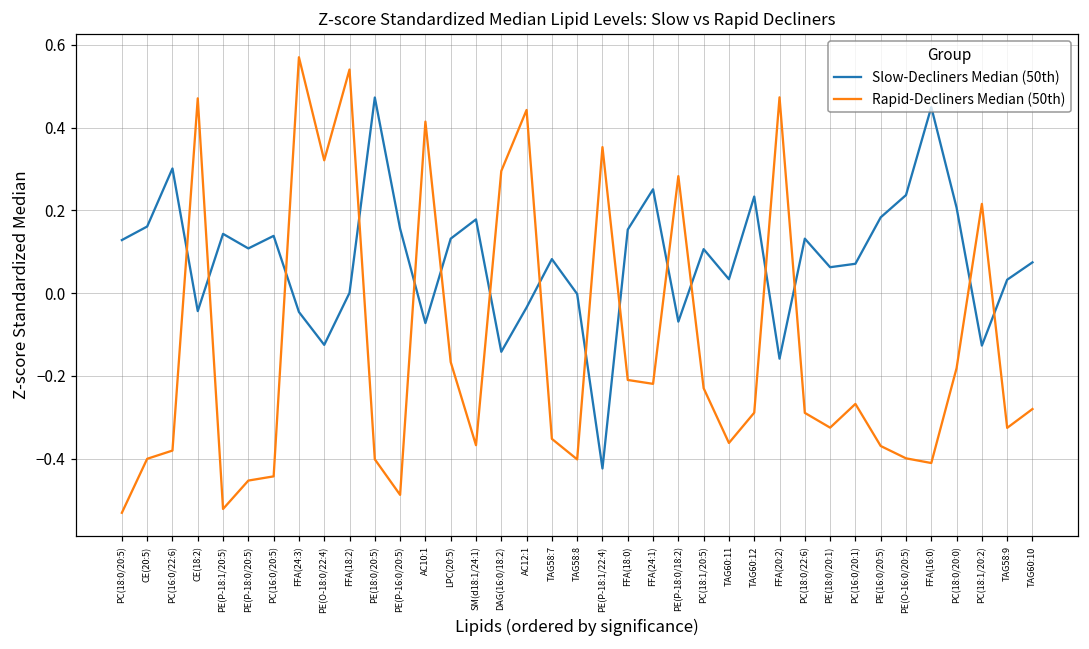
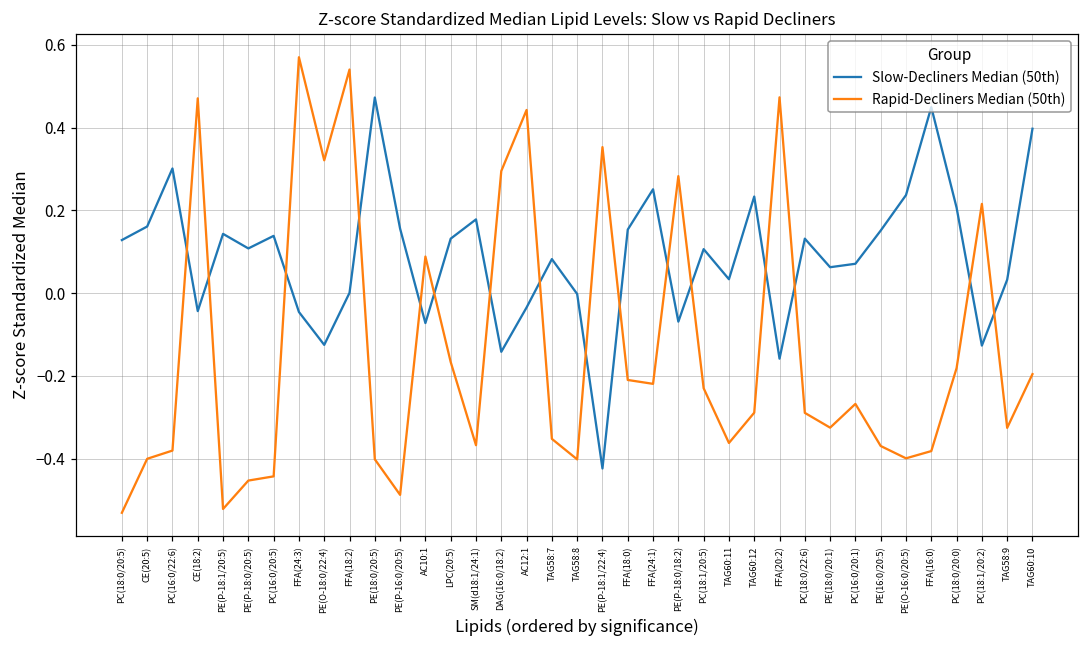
  {
    "Slow-Decliners Median (50th)": {
      "PC(18:0/20:5)": 0.13,
      "CE(20:5)": 0.16,
      "PC(16:0/22:6)": 0.30,
      "CE(18:2)": -0.04,
      "PE(P-18:1/20:5)": 0.14,
      "PE(P-18:0/20:5)": 0.11,
      "PC(16:0/20:5)": 0.14,
      "FFA(24:3)": -0.05,
      "PE(O-18:0/22:4)": -0.12,
      "FFA(18:2)": 0.00,
      "PE(18:0/20:5)": 0.47,
      "PE(P-16:0/20:5)": 0.16,
      "AC10:1": -0.07,
      "LPC(20:5)": 0.13,
      "SM(d18:1/24:1)": 0.18,
      "DAG(16:0/18:2)": -0.14,
      "AC12:1": -0.03,
      "TAG58:7": 0.08,
      "TAG58:8": 0.00,
      "PE(P-18:1/22:4)": -0.42,
      "FFA(18:0)": 0.15,
      "FFA(24:1)": 0.25,
      "PE(P-18:0/18:2)": -0.07,
      "PC(18:1/20:5)": 0.11,
      "TAG60:11": 0.03,
      "TAG60:12": 0.23,
      "FFA(20:2)": -0.16,
      "PC(18:0/22:6)": 0.13,
      "PE(18:0/20:1)": 0.06,
      "PC(16:0/20:1)": 0.07,
-     "PE(16:0/20:5)": 0.18,
+     "PE(16:0/20:5)": 0.15,
      "PE(O-16:0/20:5)": 0.24,
      "PC(18:0/20:0)": 0.21,
      "PC(18:1/20:2)": -0.13,
      "TAG58:9": 0.03,
-     "TAG60:10": 0.07
+     "TAG60:10": 0.40
    },
    "Rapid-Decliners Median (50th)": {
      "PC(18:0/20:5)": -0.53,
      "CE(20:5)": -0.40,
      "PC(16:0/22:6)": -0.38,
      "CE(18:2)": 0.47,
      "PE(P-18:1/20:5)": -0.52,
      "PE(P-18:0/20:5)": -0.45,
      "PC(16:0/20:5)": -0.44,
      "FFA(24:3)": 0.57,
      "PE(O-18:0/22:4)": 0.32,
      "FFA(18:2)": 0.54,
      "PE(18:0/20:5)": -0.40,
      "PE(P-16:0/20:5)": -0.49,
-     "AC10:1": 0.41,
+     "AC10:1": 0.09,
      "LPC(20:5)": -0.17,
      "SM(d18:1/24:1)": -0.37,
      "DAG(16:0/18:2)": 0.30,
      "AC12:1": 0.44,
      "TAG58:7": -0.35,
      "TAG58:8": -0.40,
      "PE(P-18:1/22:4)": 0.35,
      "FFA(18:0)": -0.21,
      "FFA(24:1)": -0.22,
      "PE(P-18:0/18:2)": 0.28,
      "PC(18:1/20:5)": -0.23,
      "TAG60:11": -0.36,
      "TAG60:12": -0.29,
      "FFA(20:2)": 0.47,
      "PC(18:0/22:6)": -0.29,
      "PE(18:0/20:1)": -0.32,
      "PC(16:0/20:1)": -0.27,
      "PE(16:0/20:5)": -0.37,
      "PE(O-16:0/20:5)": -0.40,
-     "FFA(16:0)": -0.41,
+     "FFA(16:0)": -0.38,
      "PC(18:0/20:0)": -0.18,
      "PC(18:1/20:2)": 0.22,
      "TAG58:9": -0.33,
-     "TAG60:10": -0.28
+     "TAG60:10": -0.20
    }
  }
